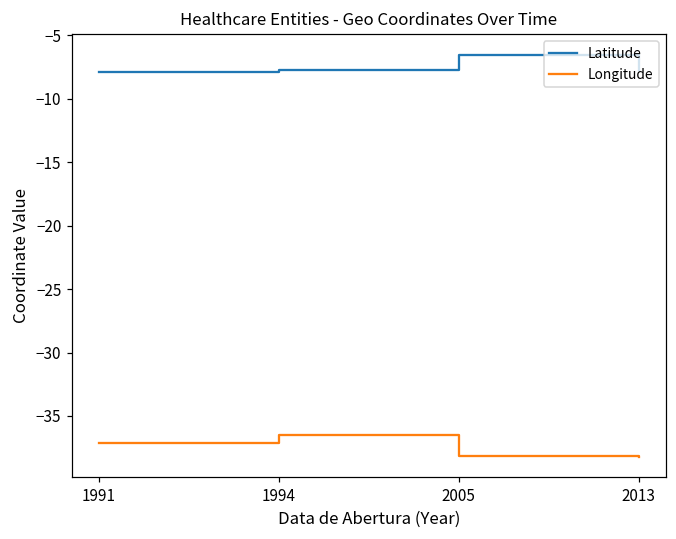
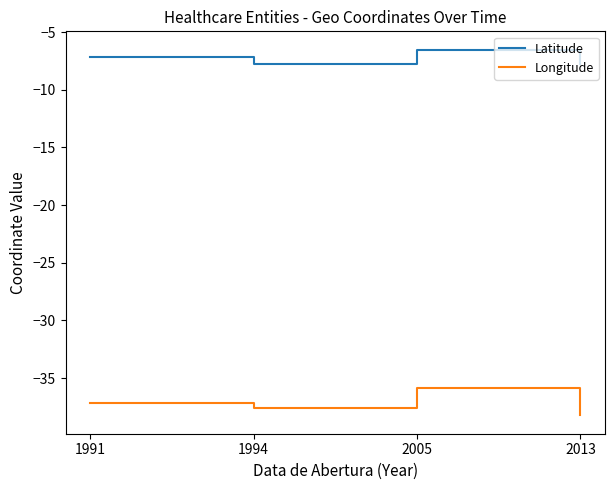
  {
    "Latitude": {
-     "1991": -7.9,
+     "1991": -7.2,
      "1994": -7.7,
      "2005": -6.5
    },
    "Longitude": {
      "1991": -37.1,
-     "1994": -36.5,
-     "2005": -38.2,
+     "1994": -37.6,
+     "2005": -35.9,
      "2013": -38.2
    }
  }
